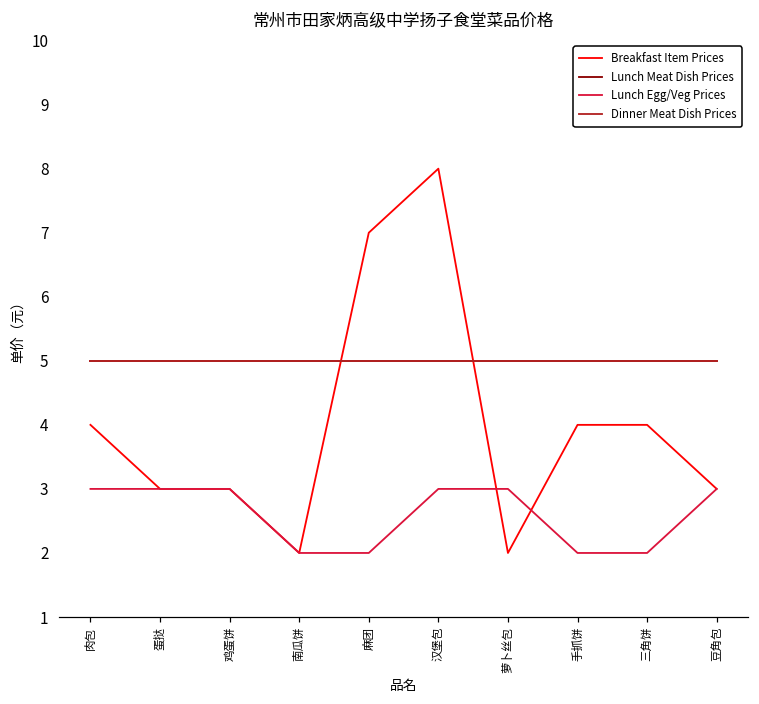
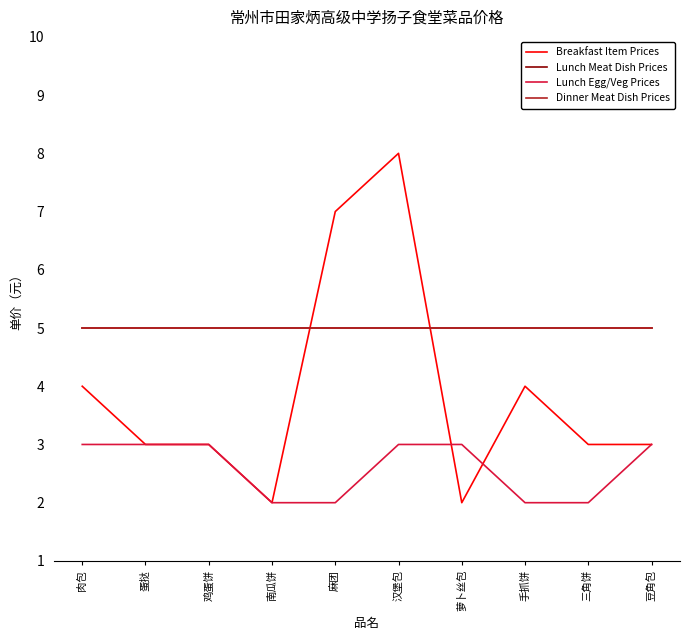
  {
    "Breakfast Item Prices": {
      "肉包": 4,
      "麻团": 7,
      "汉堡包": 8,
      "萝卜丝包": 2,
      "手抓饼": 4,
-     "三角饼": 4
+     "三角饼": 3
    }
  }
